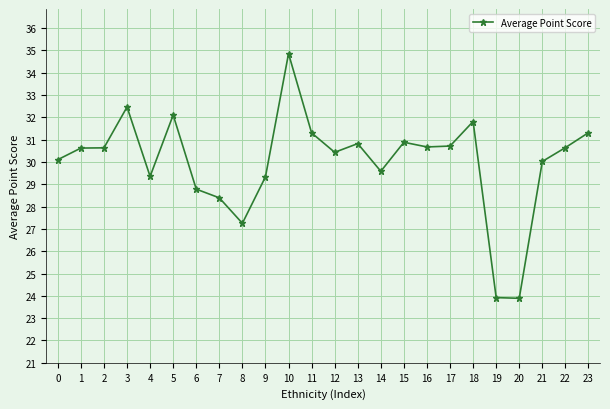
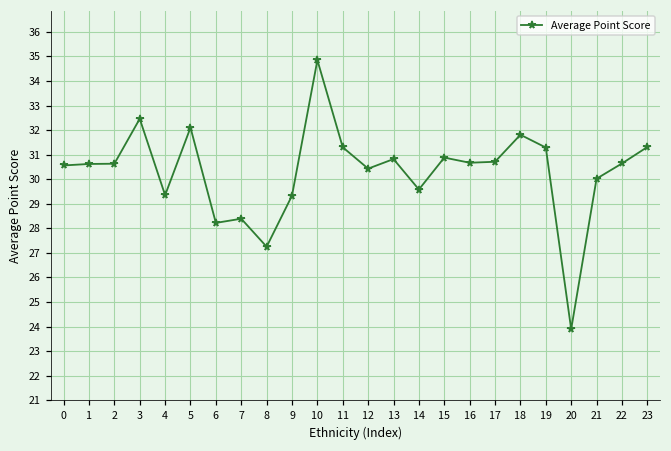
  {
-   "0": 30.1,
+   "0": 30.6,
    "1": 30.6,
    "2": 30.6,
    "3": 32.5,
    "4": 29.4,
    "5": 32.1,
-   "6": 28.8,
+   "6": 28.2,
    "7": 28.4,
    "8": 27.3,
    "9": 29.3,
    "10": 34.9,
    "11": 31.3,
    "12": 30.4,
    "13": 30.8,
    "14": 29.6,
    "15": 30.9,
    "16": 30.7,
    "17": 30.7,
    "18": 31.8,
-   "19": 23.9,
+   "19": 31.3,
    "20": 23.9,
    "21": 30.0,
    "22": 30.6,
    "23": 31.3
  }
